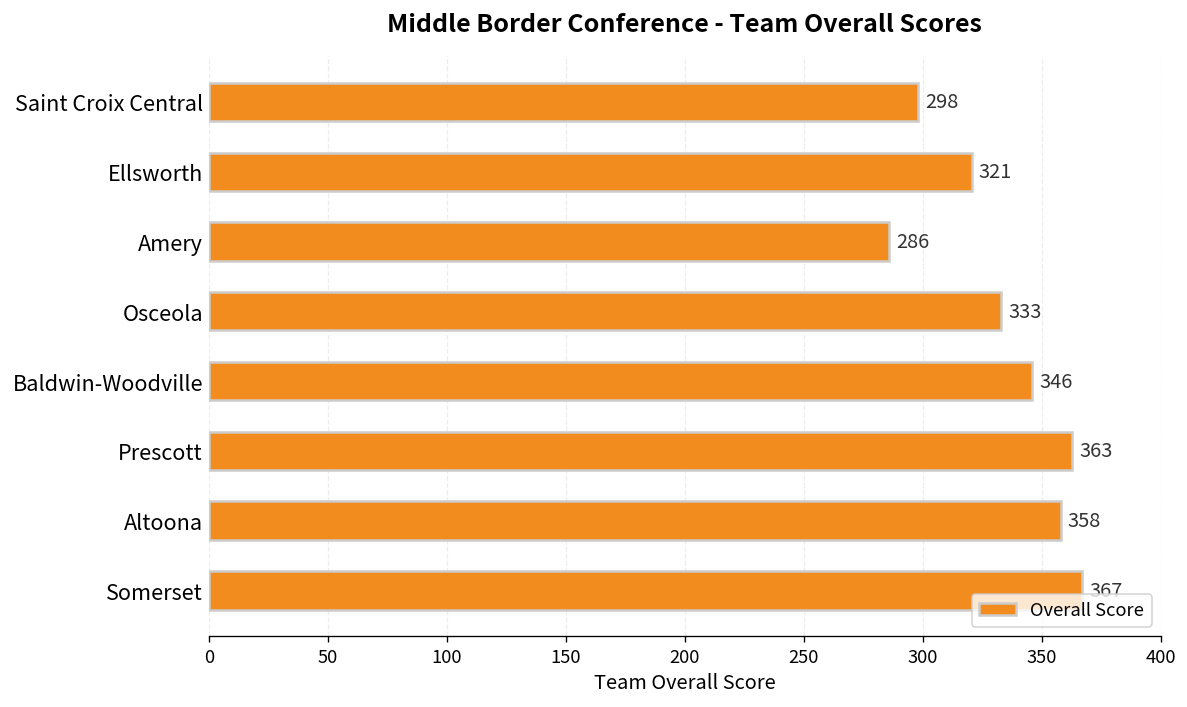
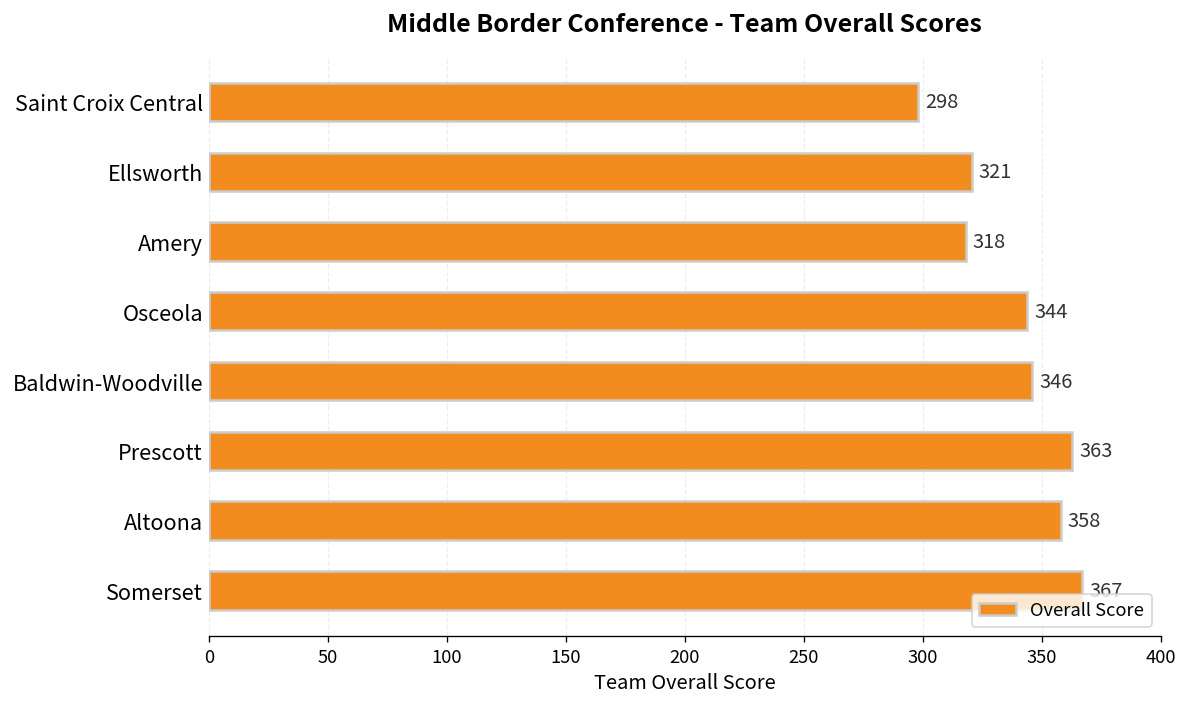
  {
    "Saint Croix Central": 298,
    "Ellsworth": 321,
-   "Amery": 286,
-   "Osceola": 333,
+   "Amery": 318,
+   "Osceola": 344,
    "Baldwin-Woodville": 346,
    "Prescott": 363,
    "Altoona": 358
  }
